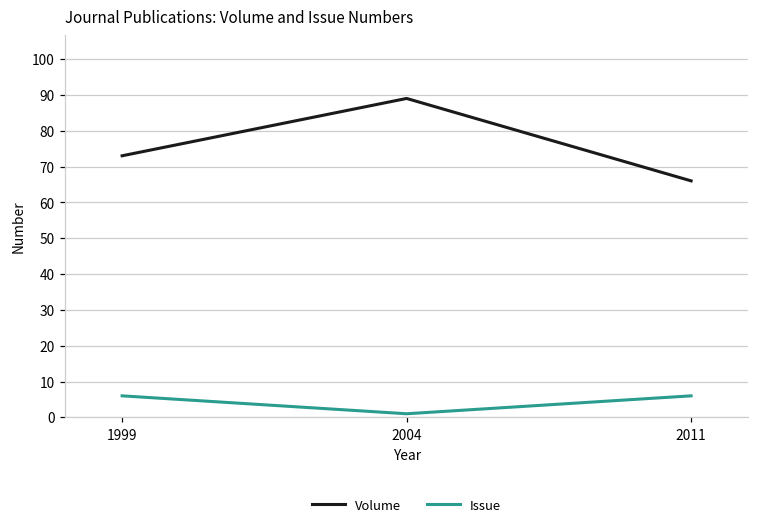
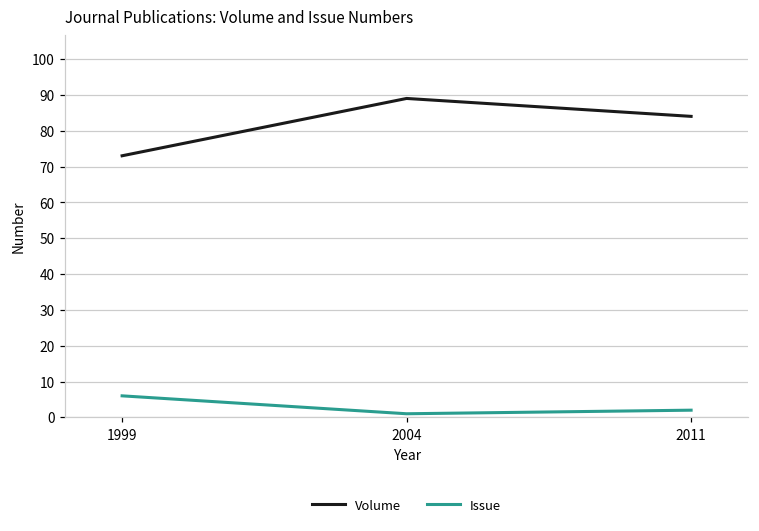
  {
    "Volume": {
      "1999": 73,
      "2004": 89,
-     "2011": 66
+     "2011": 84
    },
    "Issue": {
      "1999": 6,
      "2004": 1,
-     "2011": 6
+     "2011": 2
    }
  }
